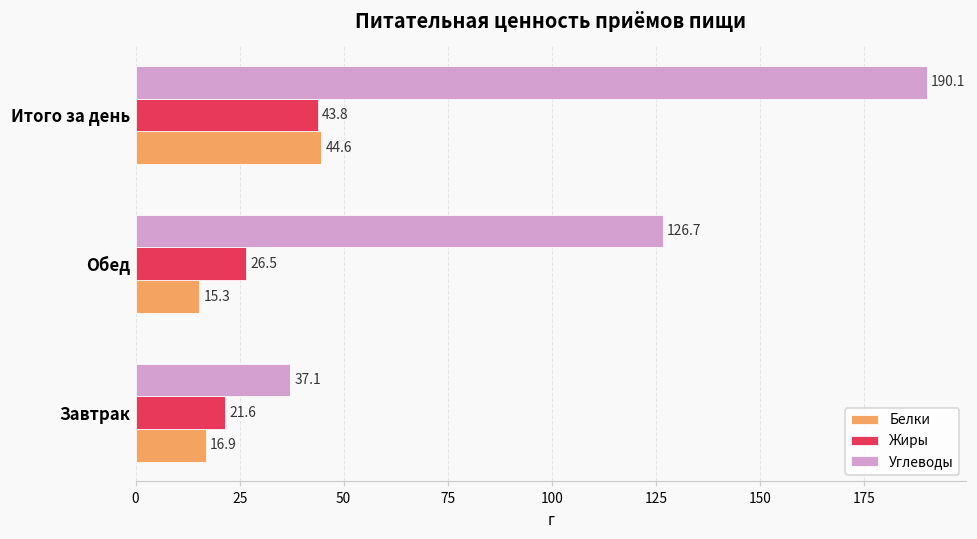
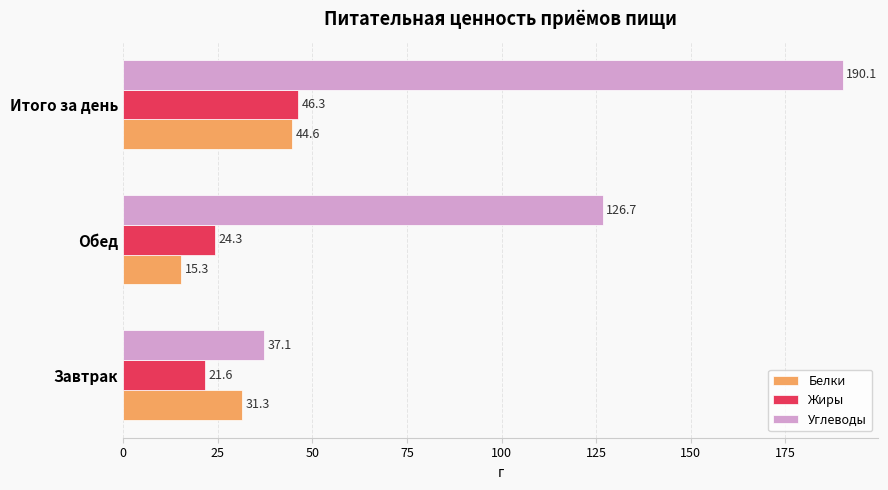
  {
    "Белки": {
      "Итого за день": 44.6,
      "Обед": 15.3,
-     "Завтрак": 16.9
+     "Завтрак": 31.3
    },
    "Жиры": {
-     "Итого за день": 43.8,
-     "Обед": 26.5,
+     "Итого за день": 46.3,
+     "Обед": 24.3,
      "Завтрак": 21.6
    },
    "Углеводы": {
      "Итого за день": 190.1,
      "Обед": 126.7,
      "Завтрак": 37.1
    }
  }
